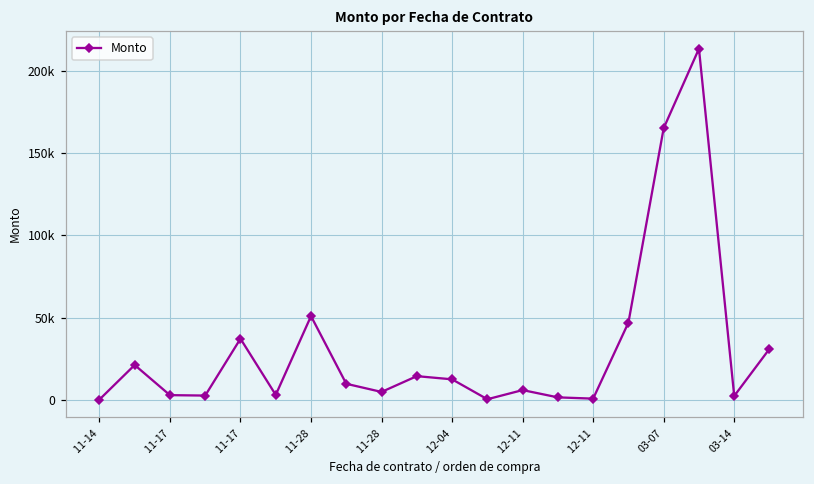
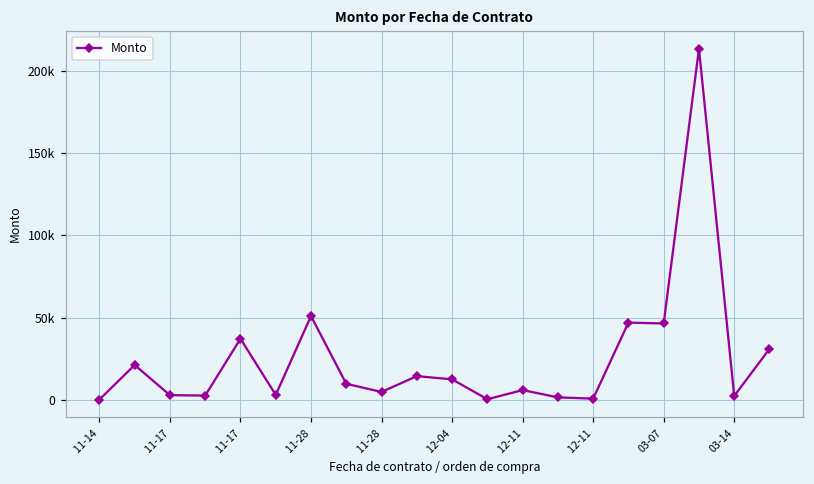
  {
    "11-14": 0,
    "12-04": 12000,
-   "03-07": 165000,
+   "03-07": 46000,
    "03-14": 2000
  }
